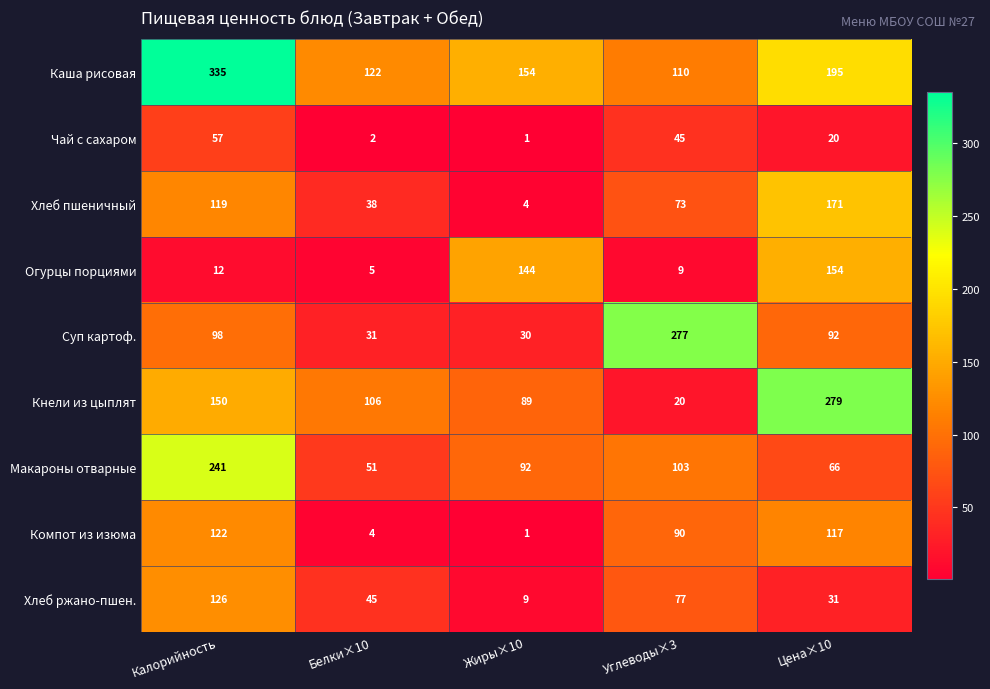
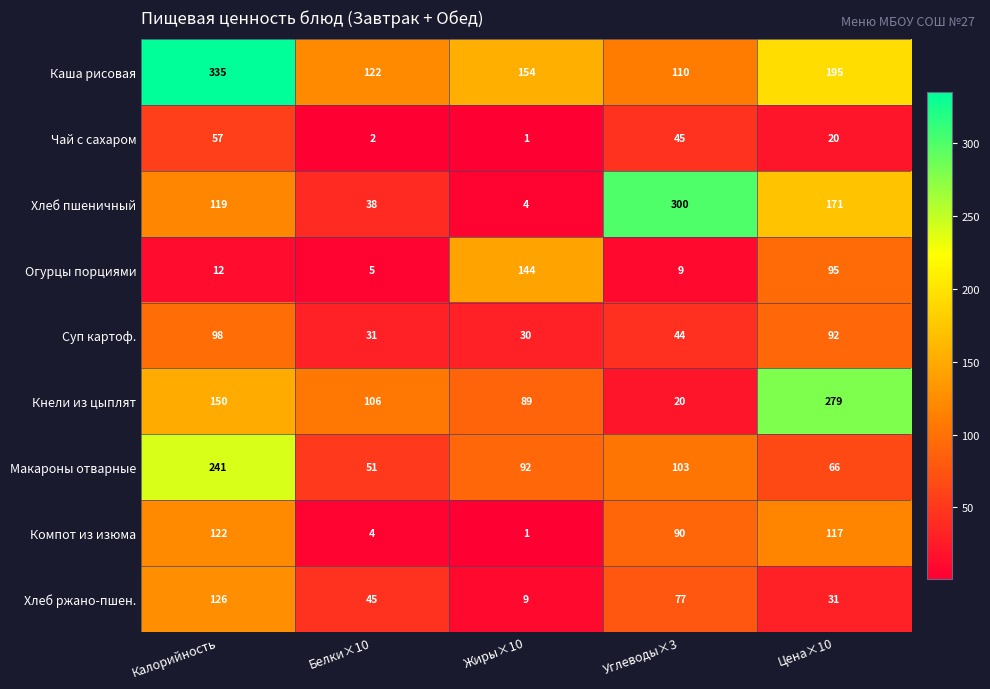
  {
    "Каша рисовая": {
      "Калорийность": 335,
      "Белки×10": 122,
      "Жиры×10": 154,
      "Углеводы×3": 110,
      "Цена×10": 195
    },
    "Чай с сахаром": {
      "Калорийность": 57,
      "Белки×10": 2,
      "Жиры×10": 1,
      "Углеводы×3": 45,
      "Цена×10": 20
    },
    "Хлеб пшеничный": {
      "Калорийность": 119,
      "Белки×10": 38,
      "Жиры×10": 4,
-     "Углеводы×3": 73,
+     "Углеводы×3": 300,
      "Цена×10": 171
    },
    "Огурцы порциями": {
      "Калорийность": 12,
      "Белки×10": 5,
      "Жиры×10": 144,
      "Углеводы×3": 9,
-     "Цена×10": 154
+     "Цена×10": 95
    },
    "Суп картоф.": {
      "Калорийность": 98,
      "Белки×10": 31,
      "Жиры×10": 30,
-     "Углеводы×3": 277,
+     "Углеводы×3": 44,
      "Цена×10": 92
    },
    "Кнели из цыплят": {
      "Калорийность": 150,
      "Белки×10": 106,
      "Жиры×10": 89,
      "Углеводы×3": 20,
      "Цена×10": 279
    },
    "Макароны отварные": {
      "Калорийность": 241,
      "Белки×10": 51,
      "Жиры×10": 92,
      "Углеводы×3": 103,
      "Цена×10": 66
    },
    "Компот из изюма": {
      "Калорийность": 122,
      "Белки×10": 4,
      "Жиры×10": 1,
      "Углеводы×3": 90,
      "Цена×10": 117
    },
    "Хлеб ржано-пшен.": {
      "Калорийность": 126,
      "Белки×10": 45,
      "Жиры×10": 9,
      "Углеводы×3": 77,
      "Цена×10": 31
    }
  }
